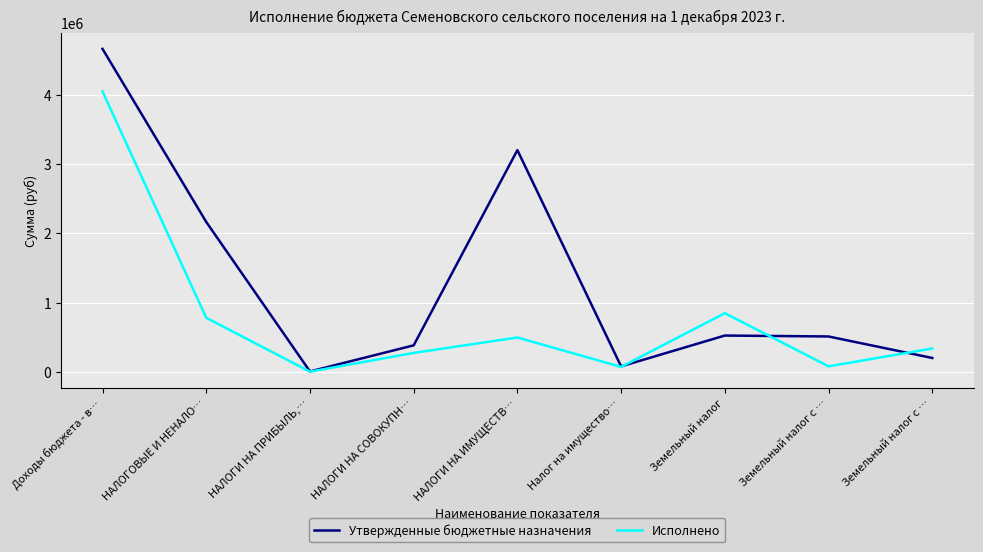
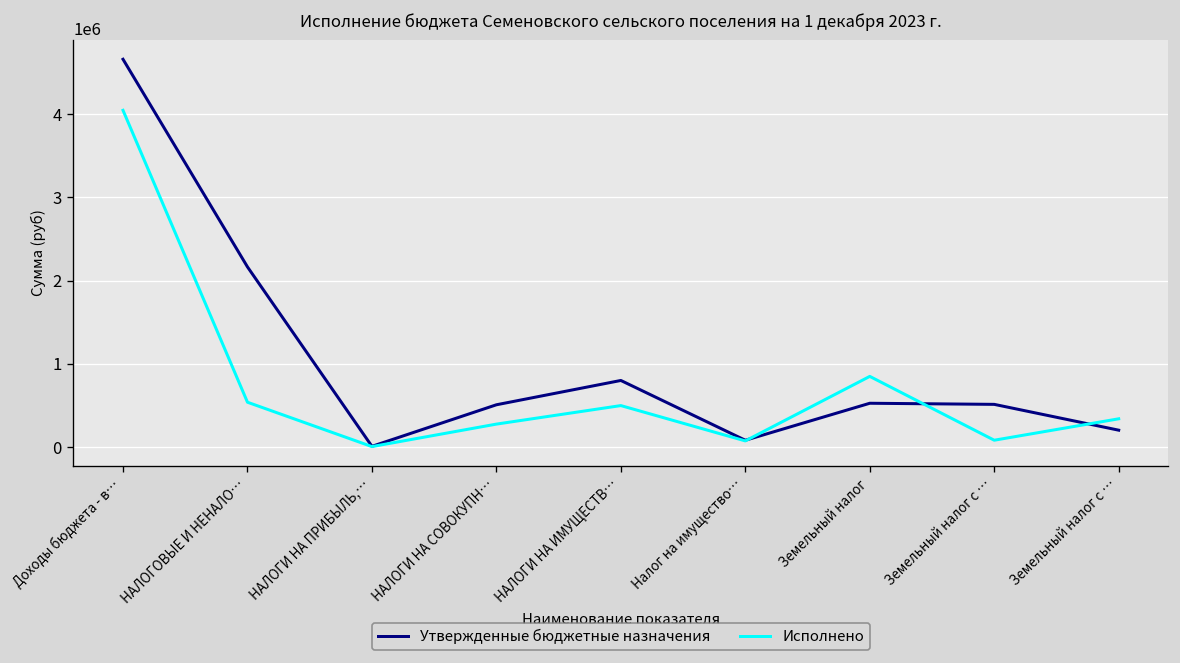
  {
    "Утвержденные бюджетные назначения": {
      "Доходы бюджета - в…": 4700000,
      "НАЛОГОВЫЕ И НЕНАЛО…": 2200000,
-     "НАЛОГИ НА СОВОКУПН…": 400000,
-     "НАЛОГИ НА ИМУЩЕСТВ…": 3200000,
+     "НАЛОГИ НА СОВОКУПН…": 500000,
+     "НАЛОГИ НА ИМУЩЕСТВ…": 800000,
      "Земельный налог": 500000
    },
    "Исполнено": {
      "Доходы бюджета - в…": 4000000,
-     "НАЛОГОВЫЕ И НЕНАЛО…": 800000,
+     "НАЛОГОВЫЕ И НЕНАЛО…": 500000,
      "НАЛОГИ НА СОВОКУПН…": 300000,
      "НАЛОГИ НА ИМУЩЕСТВ…": 500000,
      "Земельный налог": 800000
    }
  }
